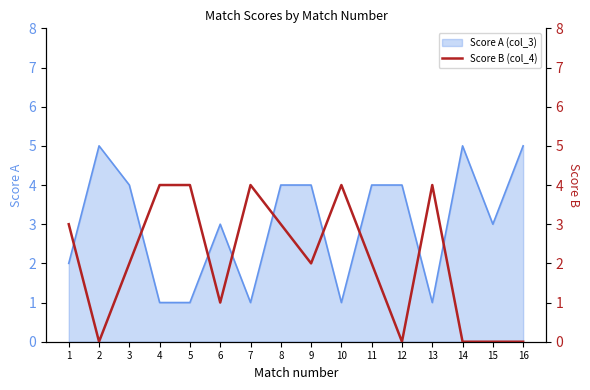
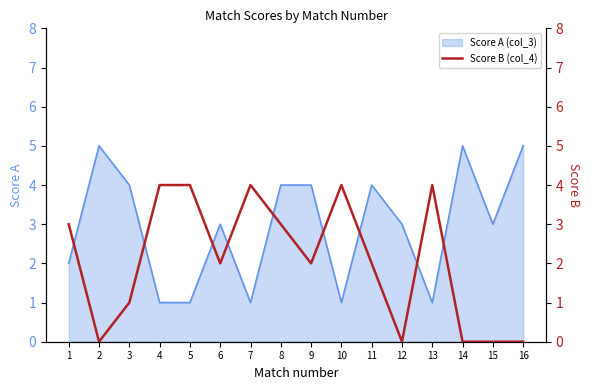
  {
    "Score A (col_3)": {
      "1": 2,
      "2": 5,
      "3": 4,
      "4": 1,
      "5": 1,
      "6": 3,
      "7": 1,
      "8": 4,
      "9": 4,
      "10": 1,
      "11": 4,
-     "12": 4,
+     "12": 3,
      "13": 1,
      "14": 5,
      "15": 3,
      "16": 5
    },
    "Score B (col_4)": {
      "1": 3,
      "2": 0,
-     "3": 2,
+     "3": 1,
      "4": 4,
      "5": 4,
-     "6": 1,
+     "6": 2,
      "7": 4,
      "8": 3,
      "9": 2,
      "10": 4,
      "11": 2,
      "12": 0,
      "13": 4,
      "14": 0,
      "15": 0,
      "16": 0
    }
  }
